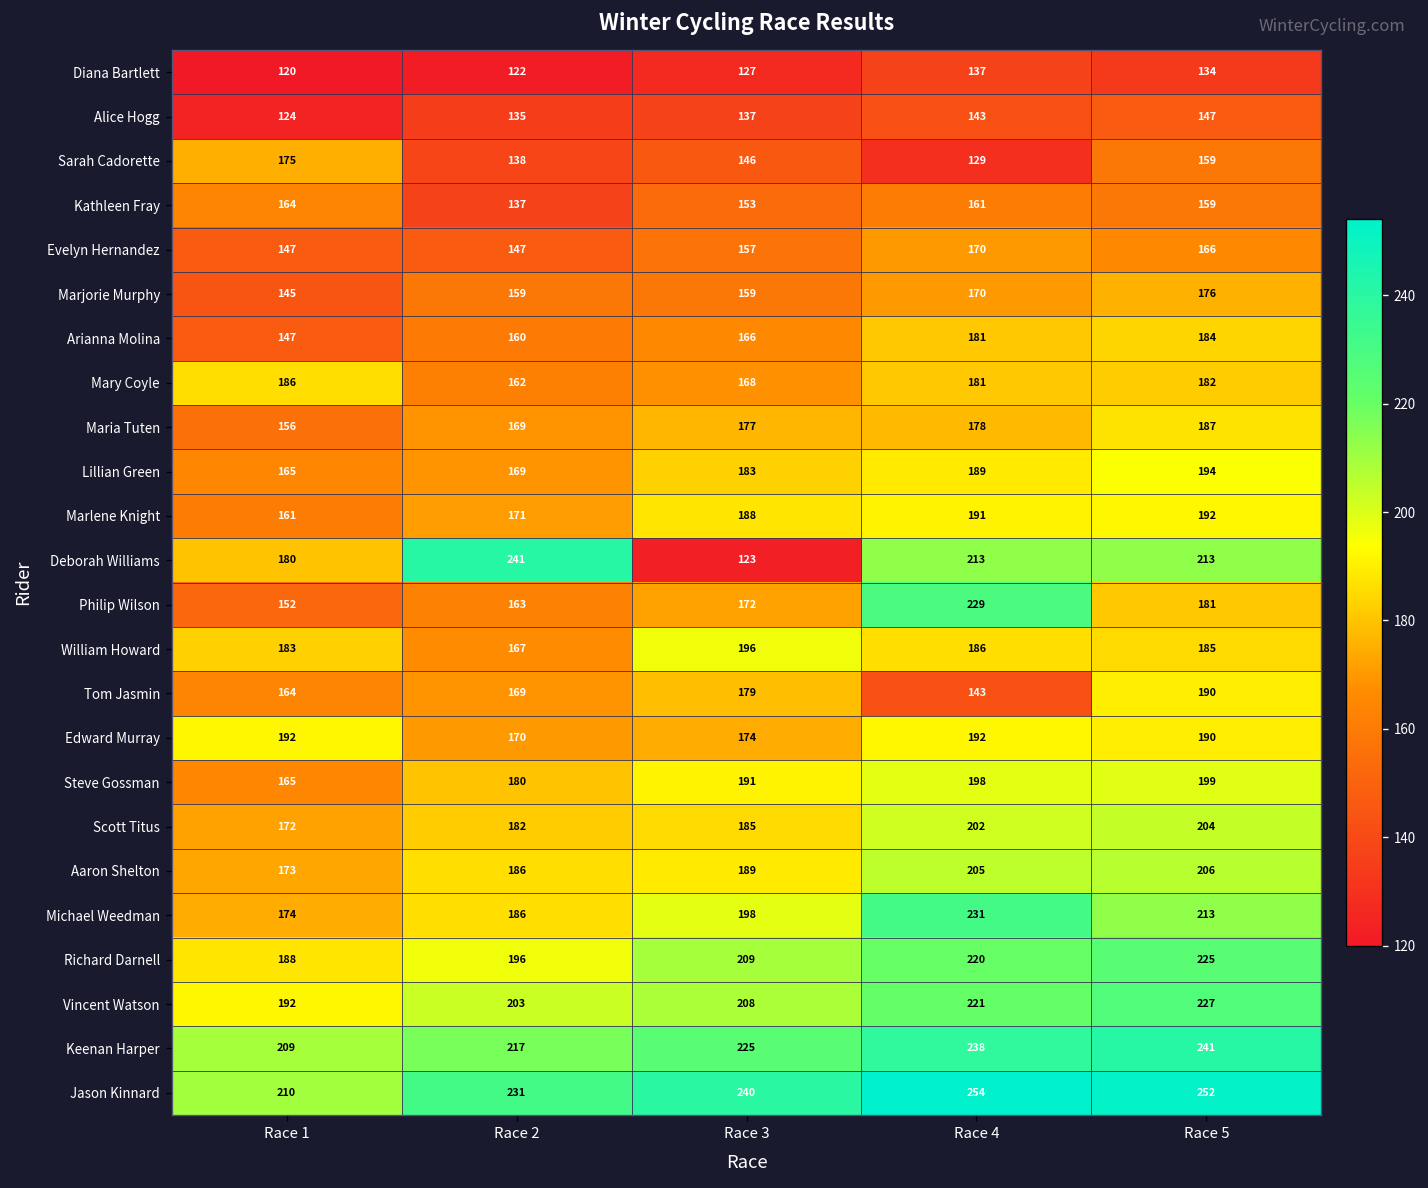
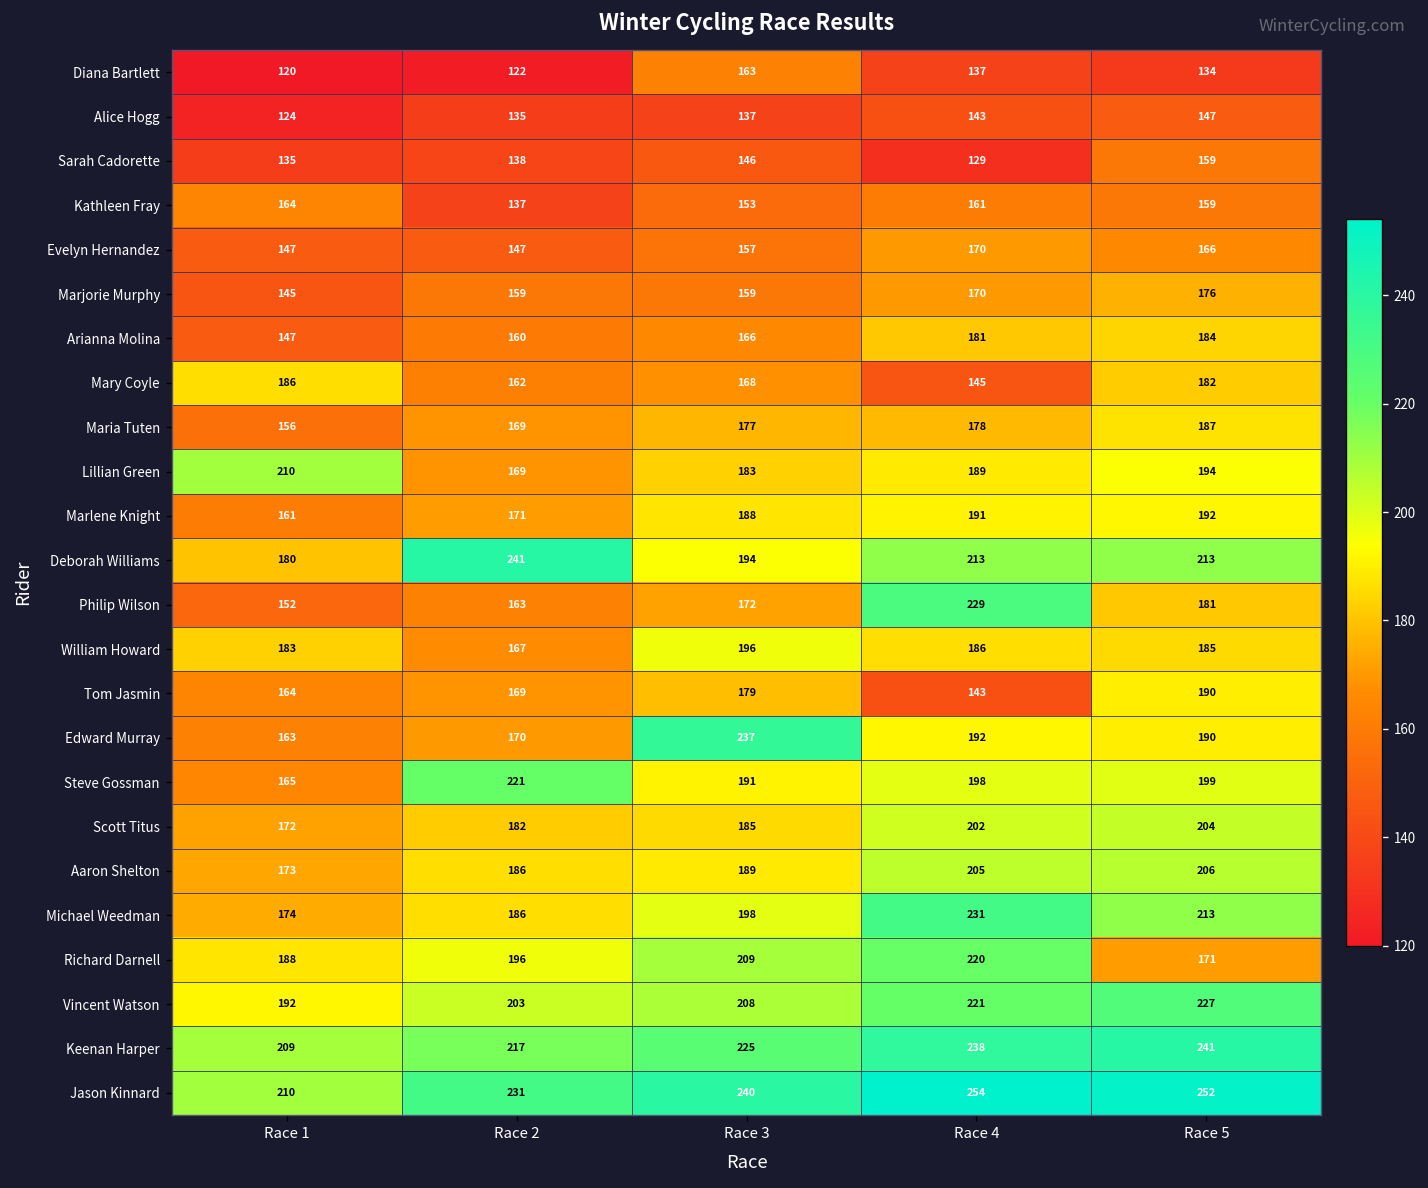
  {
    "Diana Bartlett": {
      "Race 1": 120,
      "Race 2": 122,
-     "Race 3": 127,
+     "Race 3": 163,
      "Race 4": 137,
      "Race 5": 134
    },
    "Alice Hogg": {
      "Race 1": 124,
      "Race 2": 135,
      "Race 3": 137,
      "Race 4": 143,
      "Race 5": 147
    },
    "Sarah Cadorette": {
-     "Race 1": 175,
+     "Race 1": 135,
      "Race 2": 138,
      "Race 3": 146,
      "Race 4": 129,
      "Race 5": 159
    },
    "Kathleen Fray": {
      "Race 1": 164,
      "Race 2": 137,
      "Race 3": 153,
      "Race 4": 161,
      "Race 5": 159
    },
    "Evelyn Hernandez": {
      "Race 1": 147,
      "Race 2": 147,
      "Race 3": 157,
      "Race 4": 170,
      "Race 5": 166
    },
    "Marjorie Murphy": {
      "Race 1": 145,
      "Race 2": 159,
      "Race 3": 159,
      "Race 4": 170,
      "Race 5": 176
    },
    "Arianna Molina": {
      "Race 1": 147,
      "Race 2": 160,
      "Race 3": 166,
      "Race 4": 181,
      "Race 5": 184
    },
    "Mary Coyle": {
      "Race 1": 186,
      "Race 2": 162,
      "Race 3": 168,
-     "Race 4": 181,
+     "Race 4": 145,
      "Race 5": 182
    },
    "Maria Tuten": {
      "Race 1": 156,
      "Race 2": 169,
      "Race 3": 177,
      "Race 4": 178,
      "Race 5": 187
    },
    "Lillian Green": {
-     "Race 1": 165,
+     "Race 1": 210,
      "Race 2": 169,
      "Race 3": 183,
      "Race 4": 189,
      "Race 5": 194
    },
    "Marlene Knight": {
      "Race 1": 161,
      "Race 2": 171,
      "Race 3": 188,
      "Race 4": 191,
      "Race 5": 192
    },
    "Deborah Williams": {
      "Race 1": 180,
      "Race 2": 241,
-     "Race 3": 123,
+     "Race 3": 194,
      "Race 4": 213,
      "Race 5": 213
    },
    "Philip Wilson": {
      "Race 1": 152,
      "Race 2": 163,
      "Race 3": 172,
      "Race 4": 229,
      "Race 5": 181
    },
    "William Howard": {
      "Race 1": 183,
      "Race 2": 167,
      "Race 3": 196,
      "Race 4": 186,
      "Race 5": 185
    },
    "Tom Jasmin": {
      "Race 1": 164,
      "Race 2": 169,
      "Race 3": 179,
      "Race 4": 143,
      "Race 5": 190
    },
    "Edward Murray": {
-     "Race 1": 192,
+     "Race 1": 163,
      "Race 2": 170,
-     "Race 3": 174,
+     "Race 3": 237,
      "Race 4": 192,
      "Race 5": 190
    },
    "Steve Gossman": {
      "Race 1": 165,
-     "Race 2": 180,
+     "Race 2": 221,
      "Race 3": 191,
      "Race 4": 198,
      "Race 5": 199
    },
    "Scott Titus": {
      "Race 1": 172,
      "Race 2": 182,
      "Race 3": 185,
      "Race 4": 202,
      "Race 5": 204
    },
    "Aaron Shelton": {
      "Race 1": 173,
      "Race 2": 186,
      "Race 3": 189,
      "Race 4": 205,
      "Race 5": 206
    },
    "Michael Weedman": {
      "Race 1": 174,
      "Race 2": 186,
      "Race 3": 198,
      "Race 4": 231,
      "Race 5": 213
    },
    "Richard Darnell": {
      "Race 1": 188,
      "Race 2": 196,
      "Race 3": 209,
      "Race 4": 220,
-     "Race 5": 225
+     "Race 5": 171
    },
    "Vincent Watson": {
      "Race 1": 192,
      "Race 2": 203,
      "Race 3": 208,
      "Race 4": 221,
      "Race 5": 227
    },
    "Keenan Harper": {
      "Race 1": 209,
      "Race 2": 217,
      "Race 3": 225,
      "Race 4": 238,
      "Race 5": 241
    },
    "Jason Kinnard": {
      "Race 1": 210,
      "Race 2": 231,
      "Race 3": 240,
      "Race 4": 254,
      "Race 5": 252
    }
  }
